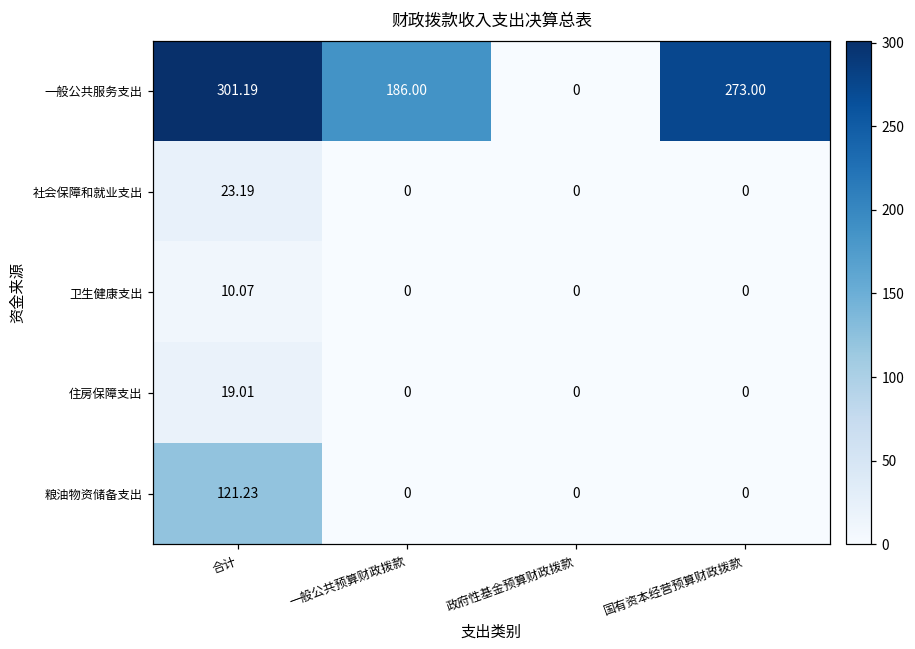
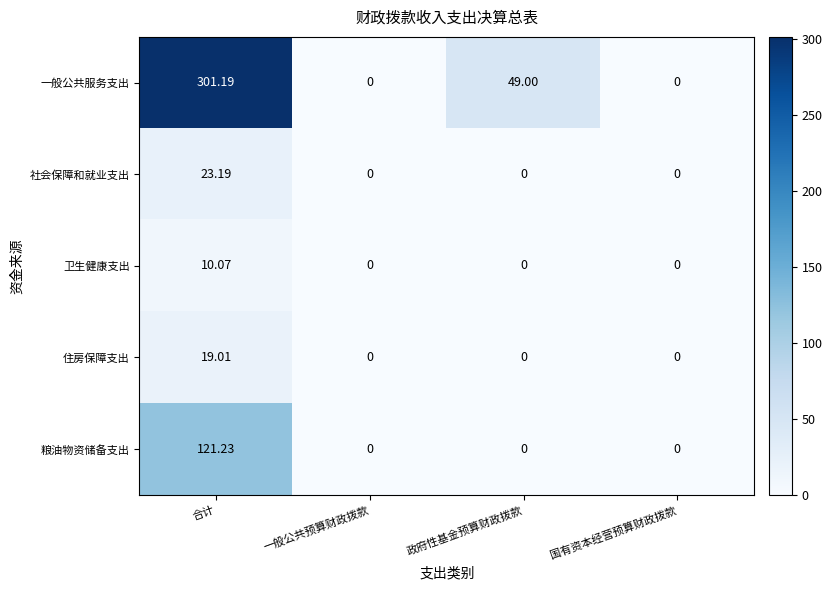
  {
    "一般公共服务支出": {
      "合计": 301.19,
-     "一般公共预算财政拨款": 186.00,
-     "政府性基金预算财政拨款": 0,
-     "国有资本经营预算财政拨款": 273.00
+     "一般公共预算财政拨款": 0,
+     "政府性基金预算财政拨款": 49.00,
+     "国有资本经营预算财政拨款": 0
    },
    "社会保障和就业支出": {
      "合计": 23.19,
      "一般公共预算财政拨款": 0,
      "政府性基金预算财政拨款": 0,
      "国有资本经营预算财政拨款": 0
    },
    "卫生健康支出": {
      "合计": 10.07,
      "一般公共预算财政拨款": 0,
      "政府性基金预算财政拨款": 0,
      "国有资本经营预算财政拨款": 0
    },
    "住房保障支出": {
      "合计": 19.01,
      "一般公共预算财政拨款": 0,
      "政府性基金预算财政拨款": 0,
      "国有资本经营预算财政拨款": 0
    },
    "粮油物资储备支出": {
      "合计": 121.23,
      "一般公共预算财政拨款": 0,
      "政府性基金预算财政拨款": 0,
      "国有资本经营预算财政拨款": 0
    }
  }
